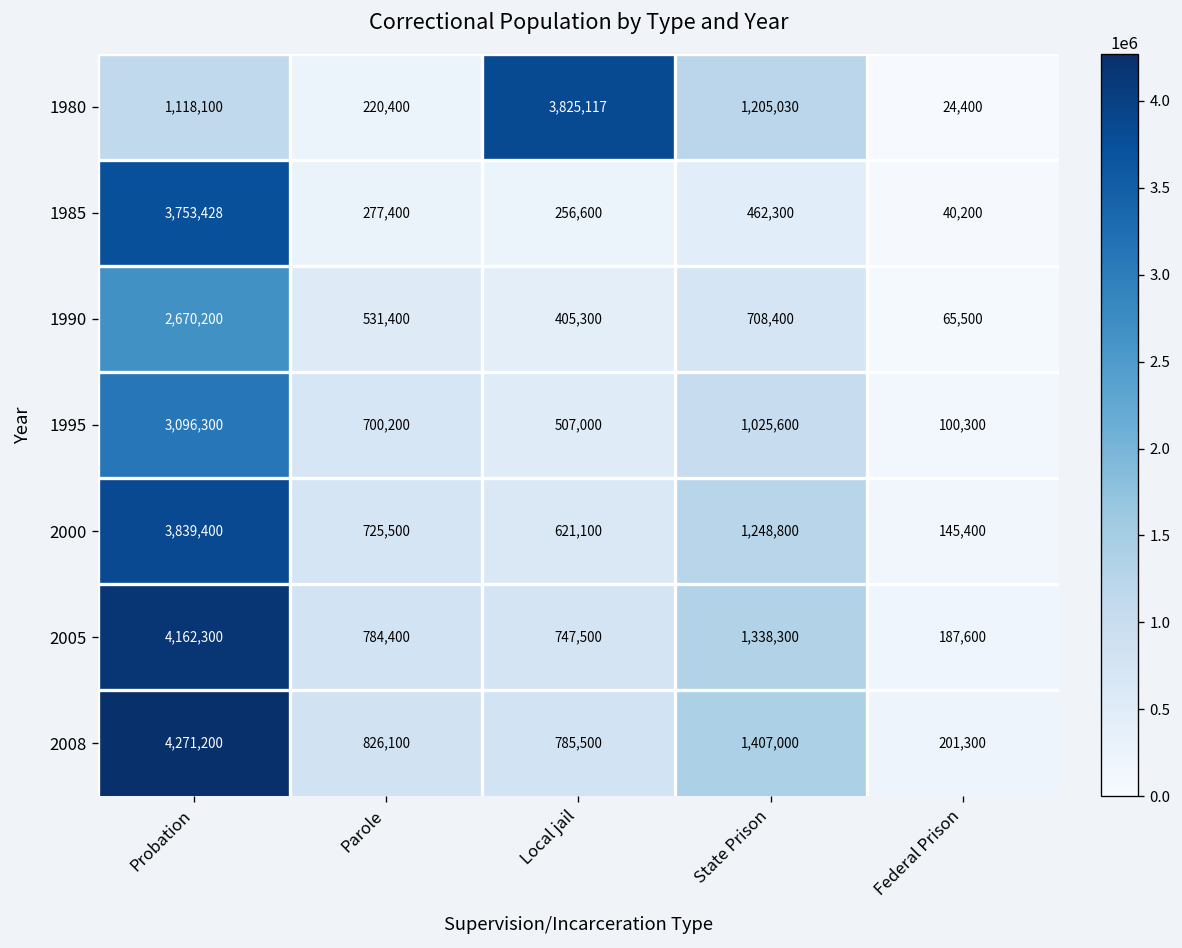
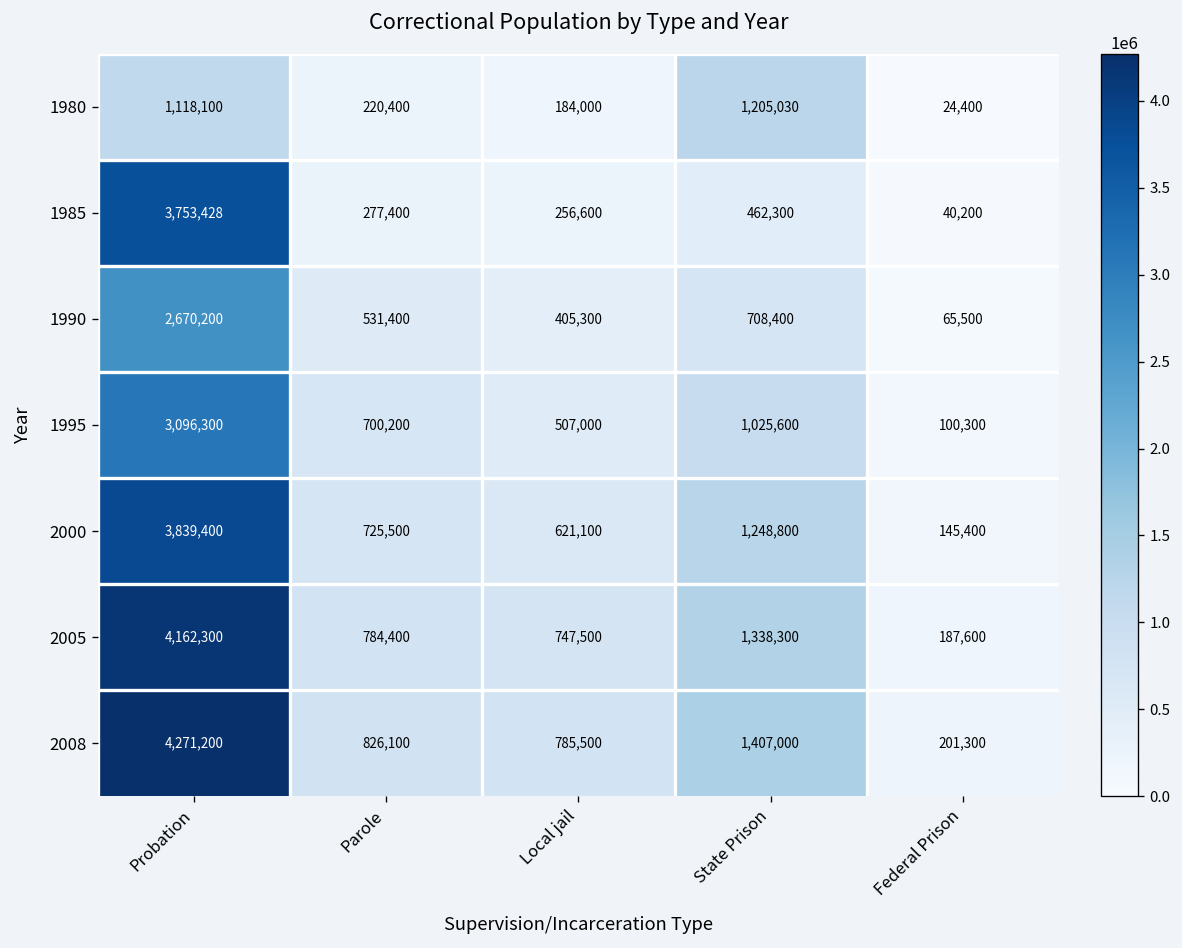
  {
    "1980": {
      "Probation": "1,118,100",
      "Parole": "220,400",
-     "Local jail": "3,825,117",
+     "Local jail": "184,000",
      "State Prison": "1,205,030",
      "Federal Prison": "24,400"
    },
    "1985": {
      "Probation": "3,753,428",
      "Parole": "277,400",
      "Local jail": "256,600",
      "State Prison": "462,300",
      "Federal Prison": "40,200"
    },
    "1990": {
      "Probation": "2,670,200",
      "Parole": "531,400",
      "Local jail": "405,300",
      "State Prison": "708,400",
      "Federal Prison": "65,500"
    },
    "1995": {
      "Probation": "3,096,300",
      "Parole": "700,200",
      "Local jail": "507,000",
      "State Prison": "1,025,600",
      "Federal Prison": "100,300"
    },
    "2000": {
      "Probation": "3,839,400",
      "Parole": "725,500",
      "Local jail": "621,100",
      "State Prison": "1,248,800",
      "Federal Prison": "145,400"
    },
    "2005": {
      "Probation": "4,162,300",
      "Parole": "784,400",
      "Local jail": "747,500",
      "State Prison": "1,338,300",
      "Federal Prison": "187,600"
    },
    "2008": {
      "Probation": "4,271,200",
      "Parole": "826,100",
      "Local jail": "785,500",
      "State Prison": "1,407,000",
      "Federal Prison": "201,300"
    }
  }
